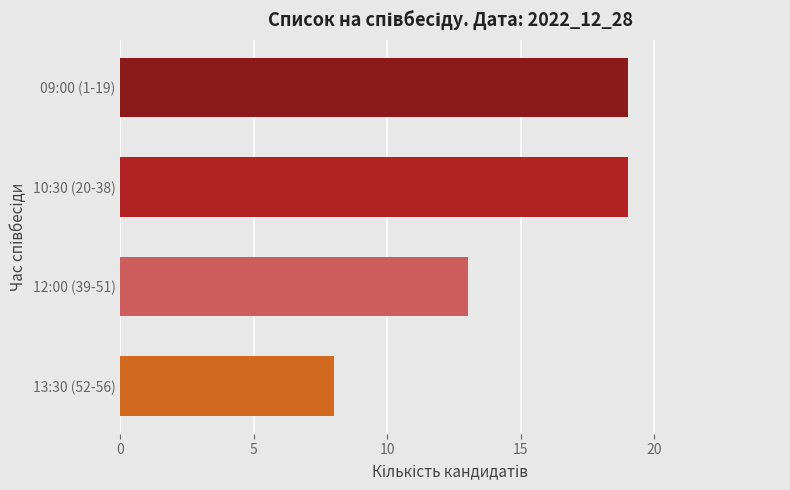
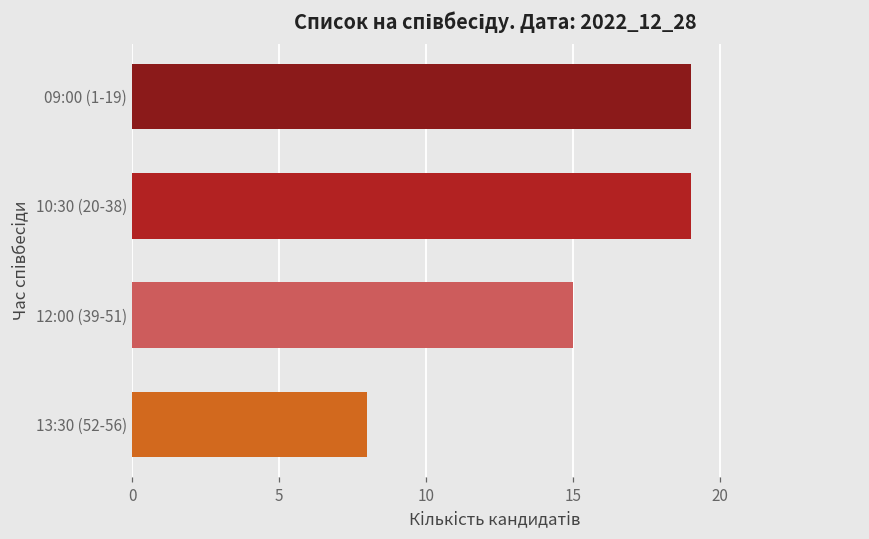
  {
    "09:00 (1-19)": 19,
    "10:30 (20-38)": 19,
-   "12:00 (39-51)": 13,
+   "12:00 (39-51)": 15,
    "13:30 (52-56)": 8
  }
